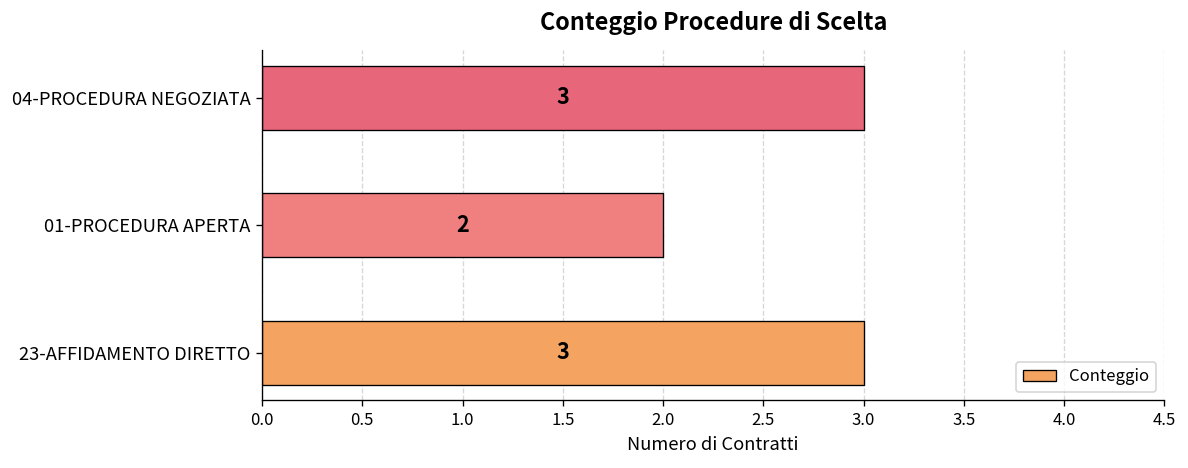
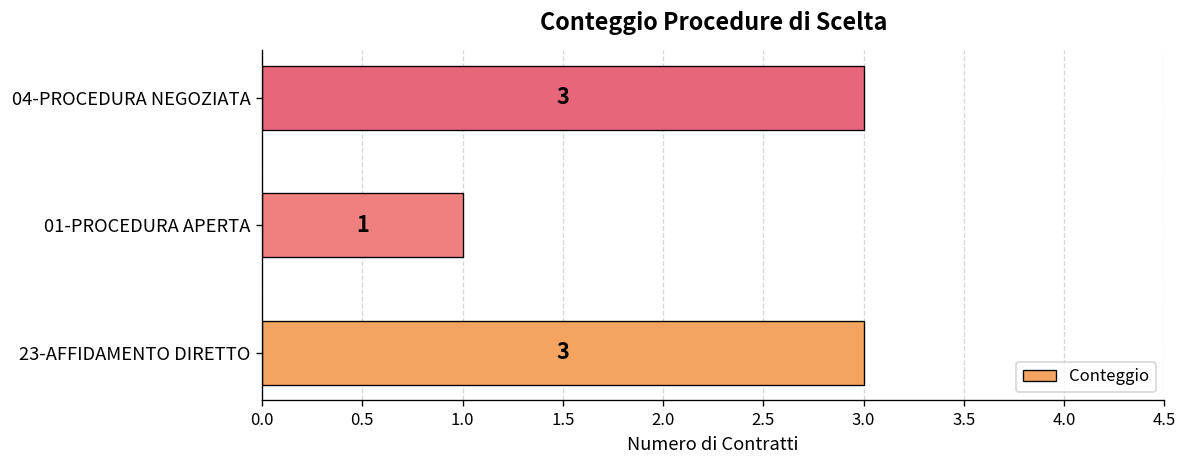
  {
    "04-PROCEDURA NEGOZIATA": 3,
-   "01-PROCEDURA APERTA": 2,
+   "01-PROCEDURA APERTA": 1,
    "23-AFFIDAMENTO DIRETTO": 3
  }
